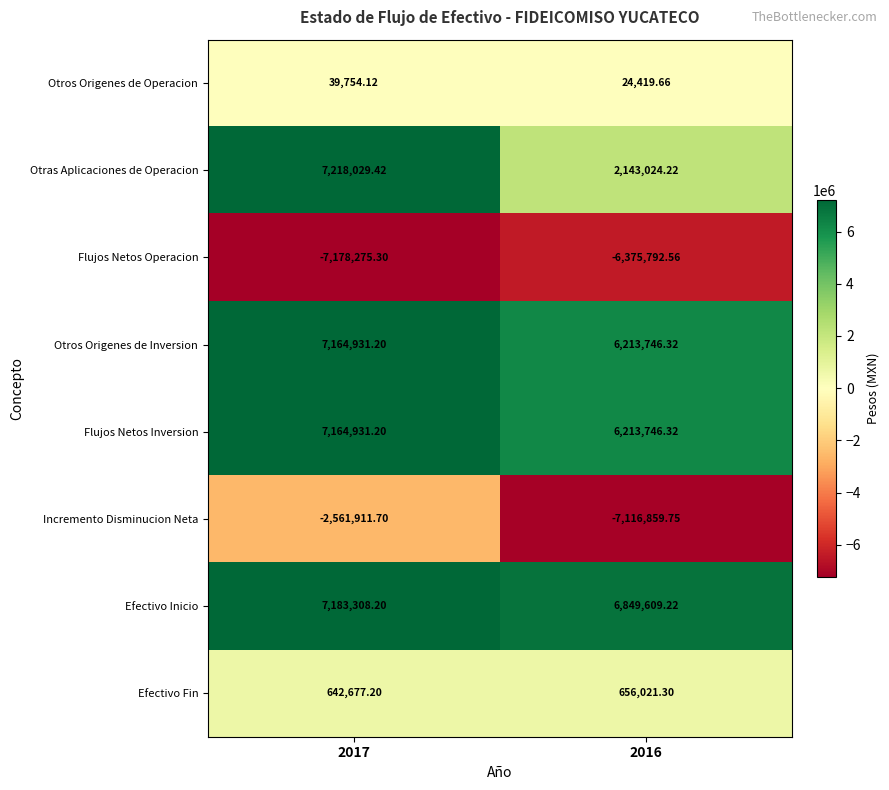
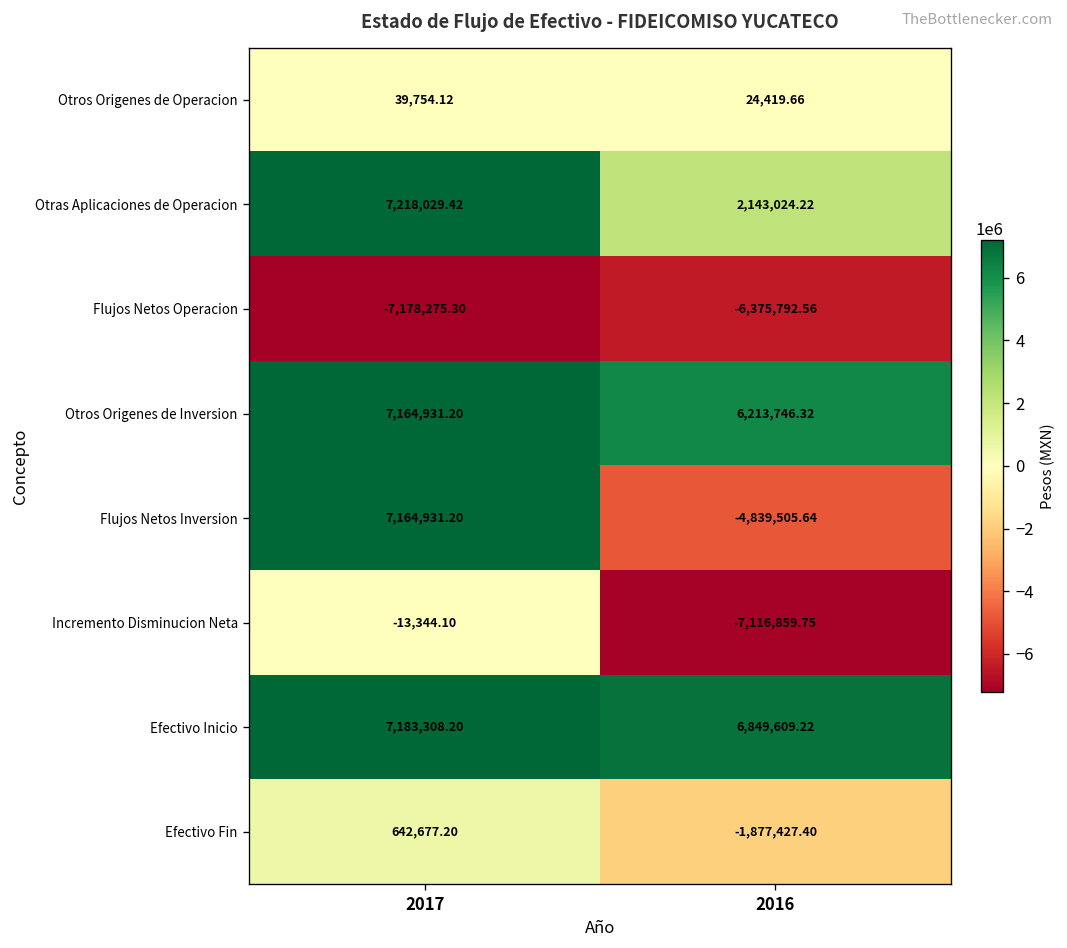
  {
    "Otros Origenes de Operacion": {
      "2017": "39,754.12",
      "2016": "24,419.66"
    },
    "Otras Aplicaciones de Operacion": {
      "2017": "7,218,029.42",
      "2016": "2,143,024.22"
    },
    "Flujos Netos Operacion": {
      "2017": "-7,178,275.30",
      "2016": "-6,375,792.56"
    },
    "Otros Origenes de Inversion": {
      "2017": "7,164,931.20",
      "2016": "6,213,746.32"
    },
    "Flujos Netos Inversion": {
      "2017": "7,164,931.20",
-     "2016": "6,213,746.32"
+     "2016": "-4,839,505.64"
    },
    "Incremento Disminucion Neta": {
-     "2017": "-2,561,911.70",
+     "2017": "-13,344.10",
      "2016": "-7,116,859.75"
    },
    "Efectivo Inicio": {
      "2017": "7,183,308.20",
      "2016": "6,849,609.22"
    },
    "Efectivo Fin": {
      "2017": "642,677.20",
-     "2016": "656,021.30"
+     "2016": "-1,877,427.40"
    }
  }
